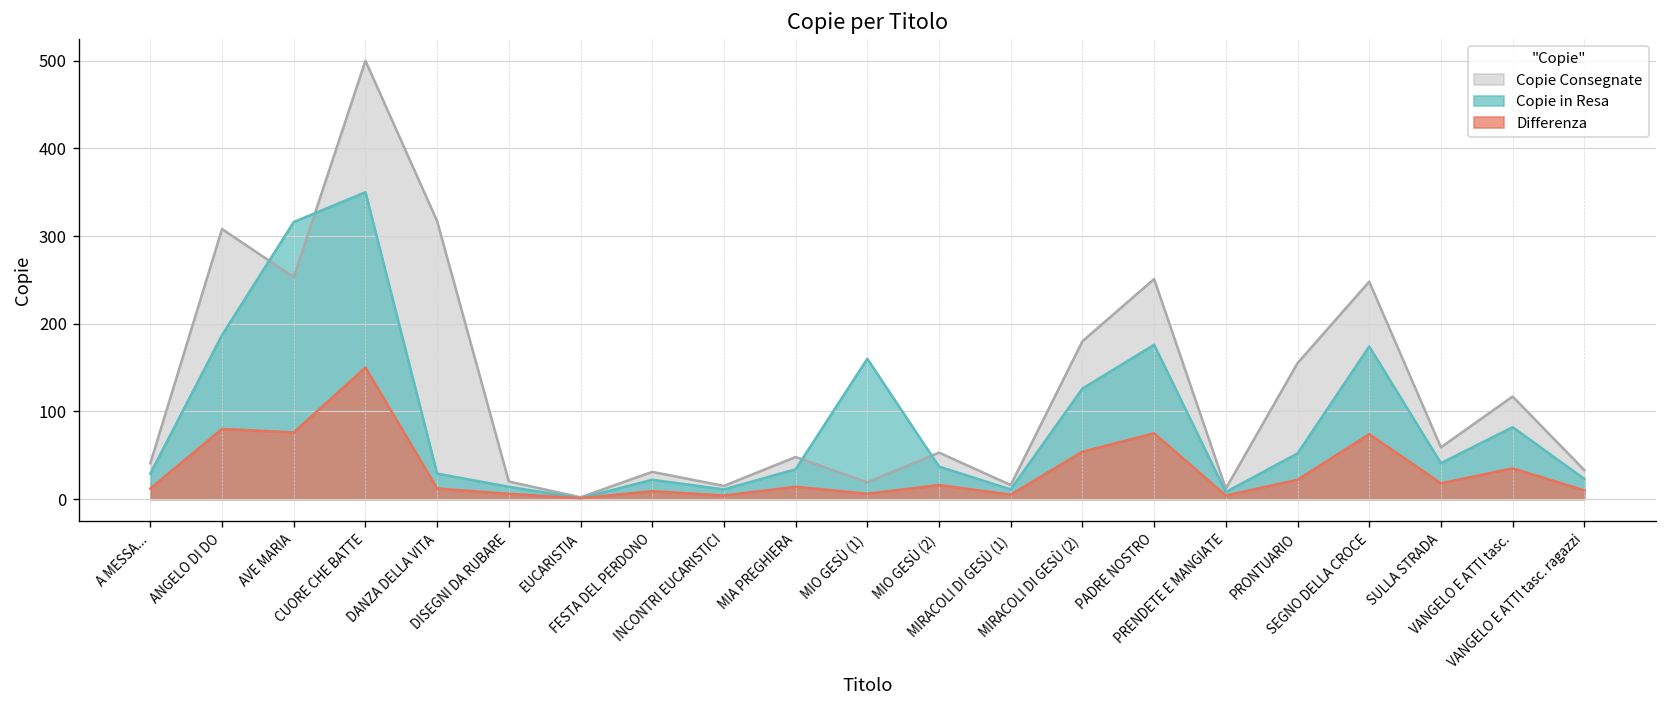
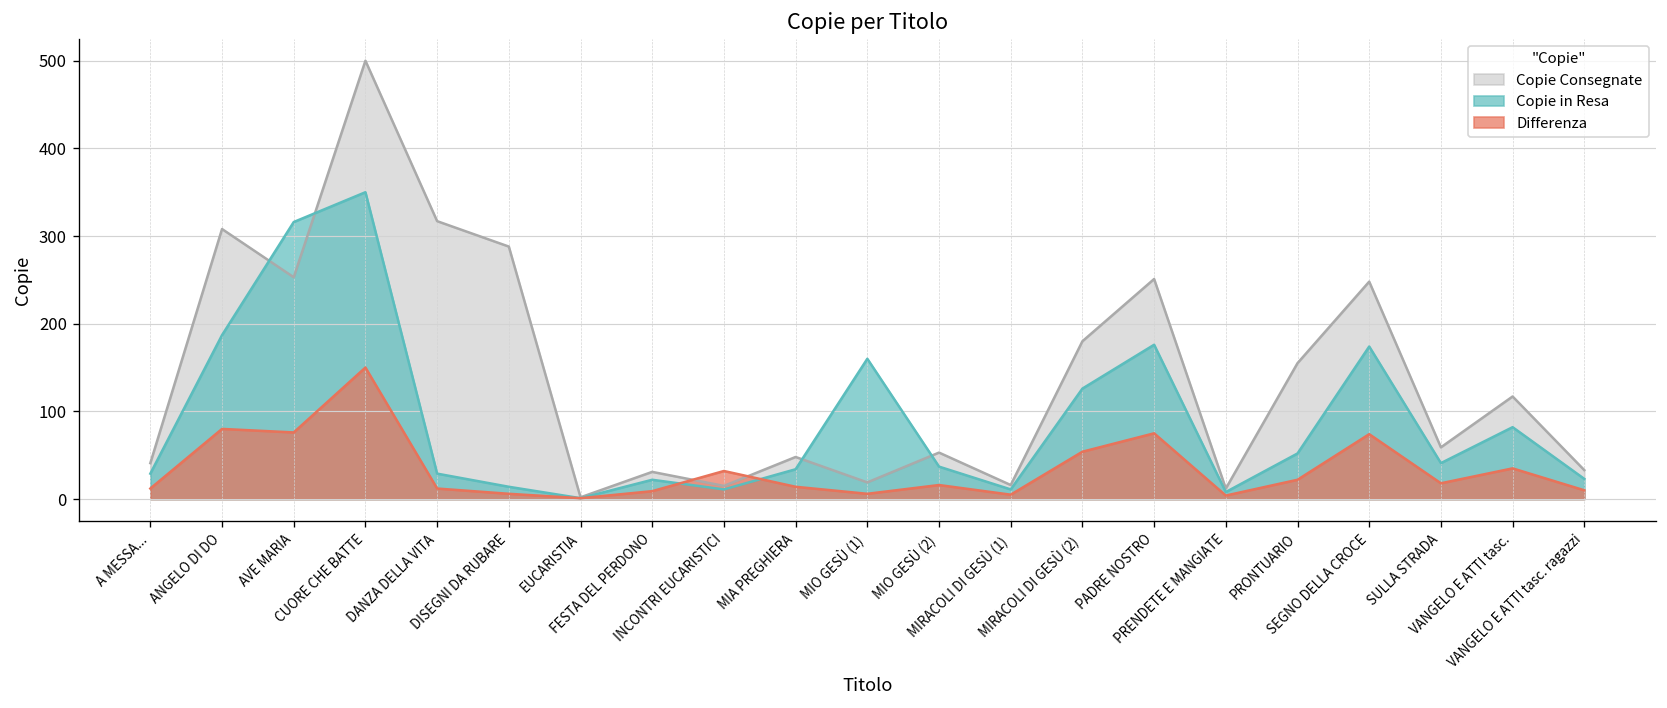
  {
    "Copie Consegnate": {
      "A MESSA...": 40,
      "ANGELO DI DO": 310,
      "AVE MARIA": 250,
      "CUORE CHE BATTE": 500,
      "DANZA DELLA VITA": 320,
-     "DISEGNI DA RUBARE": 20,
+     "DISEGNI DA RUBARE": 290,
      "FESTA DEL PERDONO": 30,
      "INCONTRI EUCARISTICI": 20,
      "MIA PREGHIERA": 50,
      "MIO GESÙ (1)": 20,
      "MIO GESÙ (2)": 50,
      "MIRACOLI DI GESÙ (1)": 20,
      "MIRACOLI DI GESÙ (2)": 180,
      "PADRE NOSTRO": 250,
      "PRENDETE E MANGIATE": 10,
      "PRONTUARIO": 160,
      "SEGNO DELLA CROCE": 250,
      "SULLA STRADA": 60,
      "VANGELO E ATTI tasc.": 120,
      "VANGELO E ATTI tasc. ragazzi": 30
    },
    "Copie in Resa": {
      "A MESSA...": 30,
      "ANGELO DI DO": 190,
      "AVE MARIA": 320,
      "CUORE CHE BATTE": 350,
      "DANZA DELLA VITA": 30,
      "DISEGNI DA RUBARE": 10,
      "FESTA DEL PERDONO": 20,
      "INCONTRI EUCARISTICI": 10,
      "MIA PREGHIERA": 30,
      "MIO GESÙ (1)": 160,
      "MIO GESÙ (2)": 40,
      "MIRACOLI DI GESÙ (1)": 10,
      "MIRACOLI DI GESÙ (2)": 130,
      "PADRE NOSTRO": 180,
      "PRENDETE E MANGIATE": 10,
      "PRONTUARIO": 50,
      "SEGNO DELLA CROCE": 170,
      "SULLA STRADA": 40,
      "VANGELO E ATTI tasc.": 80,
      "VANGELO E ATTI tasc. ragazzi": 20
    },
    "Differenza": {
      "A MESSA...": 10,
      "ANGELO DI DO": 80,
      "AVE MARIA": 80,
      "CUORE CHE BATTE": 150,
      "DANZA DELLA VITA": 10,
      "DISEGNI DA RUBARE": 10,
      "FESTA DEL PERDONO": 10,
-     "INCONTRI EUCARISTICI": 0,
+     "INCONTRI EUCARISTICI": 30,
      "MIA PREGHIERA": 10,
      "MIO GESÙ (1)": 10,
      "MIO GESÙ (2)": 20,
      "MIRACOLI DI GESÙ (1)": 10,
      "MIRACOLI DI GESÙ (2)": 50,
      "PADRE NOSTRO": 80,
      "PRENDETE E MANGIATE": 0,
      "PRONTUARIO": 20,
      "SEGNO DELLA CROCE": 70,
      "SULLA STRADA": 20,
      "VANGELO E ATTI tasc.": 40,
      "VANGELO E ATTI tasc. ragazzi": 10
    }
  }
